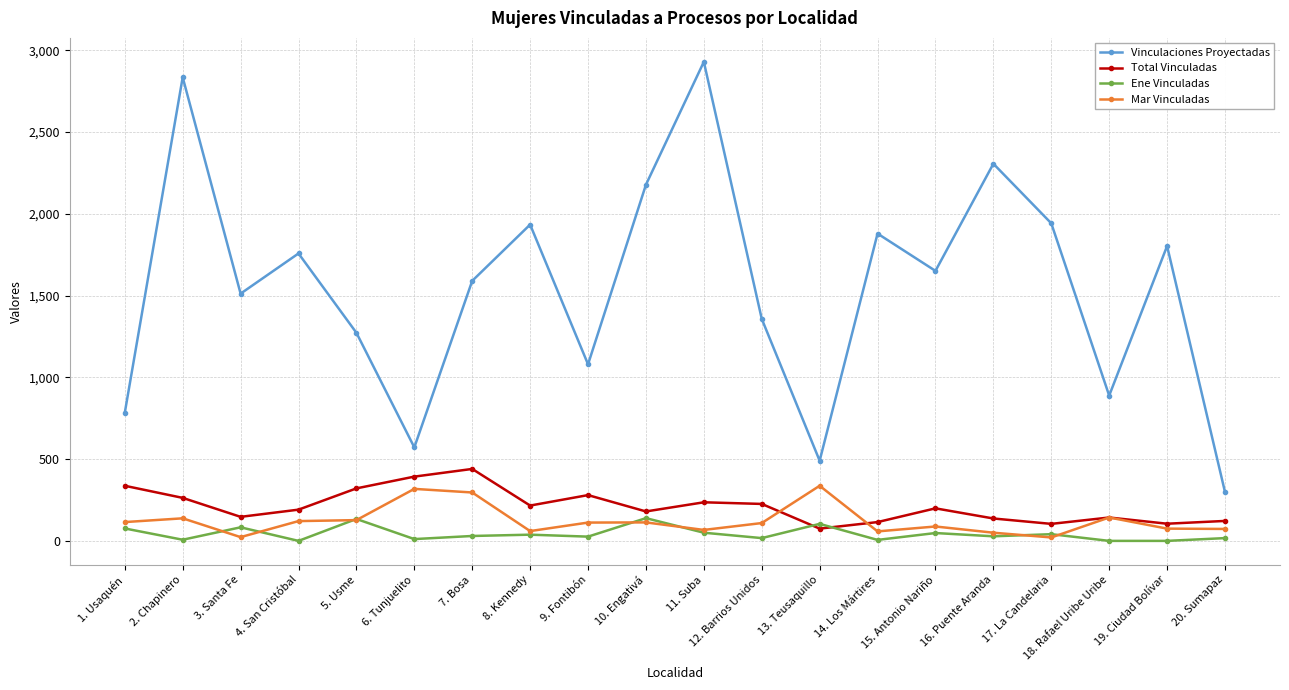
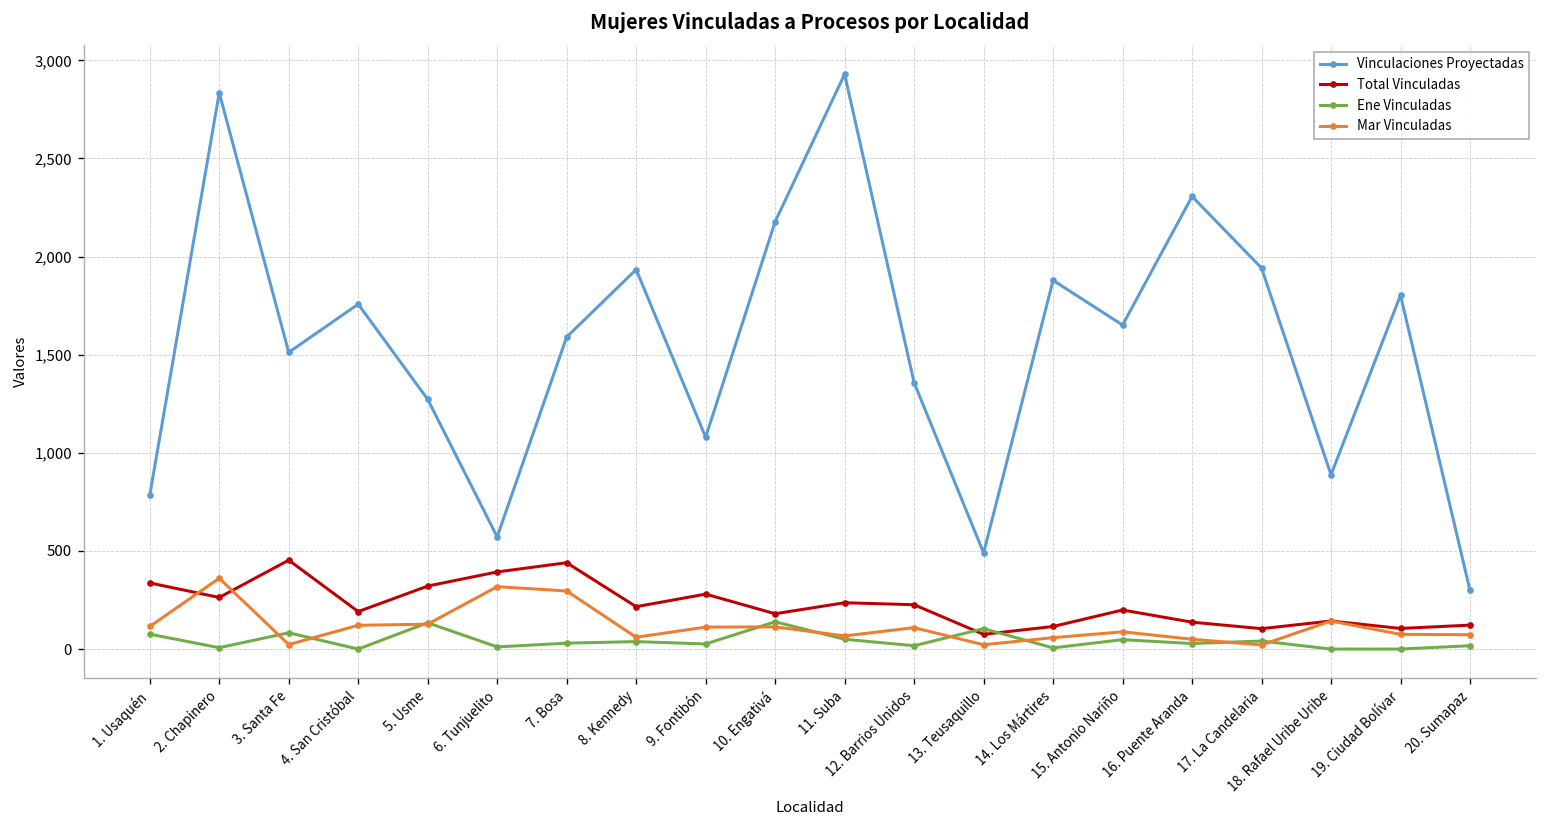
  {
    "Vinculaciones Proyectadas": {
      "1. Usaquén": "780",
      "2. Chapinero": "2,840",
      "3. Santa Fe": "1,510",
      "4. San Cristóbal": "1,760",
      "5. Usme": "1,270",
      "6. Tunjuelito": "570",
      "7. Bosa": "1,590",
      "8. Kennedy": "1,930",
      "9. Fontibón": "1,080",
      "10. Engativá": "2,180",
      "11. Suba": "2,930",
      "12. Barrios Unidos": "1,360",
      "13. Teusaquillo": "490",
      "14. Los Mártires": "1,880",
      "15. Antonio Nariño": "1,650",
      "16. Puente Aranda": "2,310",
      "17. La Candelaria": "1,940",
      "18. Rafael Uribe Uribe": "890",
      "19. Ciudad Bolívar": "1,800",
      "20. Sumapaz": "300"
    },
    "Total Vinculadas": {
      "1. Usaquén": "340",
      "2. Chapinero": "260",
-     "3. Santa Fe": "150",
+     "3. Santa Fe": "450",
      "4. San Cristóbal": "190",
      "5. Usme": "320",
      "6. Tunjuelito": "390",
      "7. Bosa": "440",
      "8. Kennedy": "220",
      "9. Fontibón": "280",
      "10. Engativá": "180",
      "11. Suba": "240",
      "12. Barrios Unidos": "230",
      "13. Teusaquillo": "80",
      "14. Los Mártires": "120",
      "15. Antonio Nariño": "200",
      "16. Puente Aranda": "140",
      "17. La Candelaria": "100",
      "19. Ciudad Bolívar": "110",
      "20. Sumapaz": "120"
    },
    "Ene Vinculadas": {
      "1. Usaquén": "80",
      "2. Chapinero": "10",
      "3. Santa Fe": "80",
      "4. San Cristóbal": "0",
      "6. Tunjuelito": "10",
      "7. Bosa": "30",
      "8. Kennedy": "40",
      "9. Fontibón": "30",
      "10. Engativá": "140",
      "11. Suba": "50",
      "12. Barrios Unidos": "20",
      "13. Teusaquillo": "100",
      "14. Los Mártires": "10",
      "15. Antonio Nariño": "50",
      "16. Puente Aranda": "30",
      "17. La Candelaria": "40",
      "18. Rafael Uribe Uribe": "0",
      "19. Ciudad Bolívar": "0",
      "20. Sumapaz": "20"
    },
    "Mar Vinculadas": {
      "1. Usaquén": "120",
-     "2. Chapinero": "140",
+     "2. Chapinero": "360",
      "3. Santa Fe": "20",
      "4. San Cristóbal": "120",
      "6. Tunjuelito": "320",
      "7. Bosa": "300",
      "8. Kennedy": "60",
      "9. Fontibón": "110",
      "10. Engativá": "110",
      "11. Suba": "70",
      "12. Barrios Unidos": "110",
-     "13. Teusaquillo": "340",
+     "13. Teusaquillo": "20",
      "14. Los Mártires": "60",
      "15. Antonio Nariño": "90",
      "16. Puente Aranda": "50",
      "17. La Candelaria": "20",
      "19. Ciudad Bolívar": "80",
      "20. Sumapaz": "70"
    }
  }
